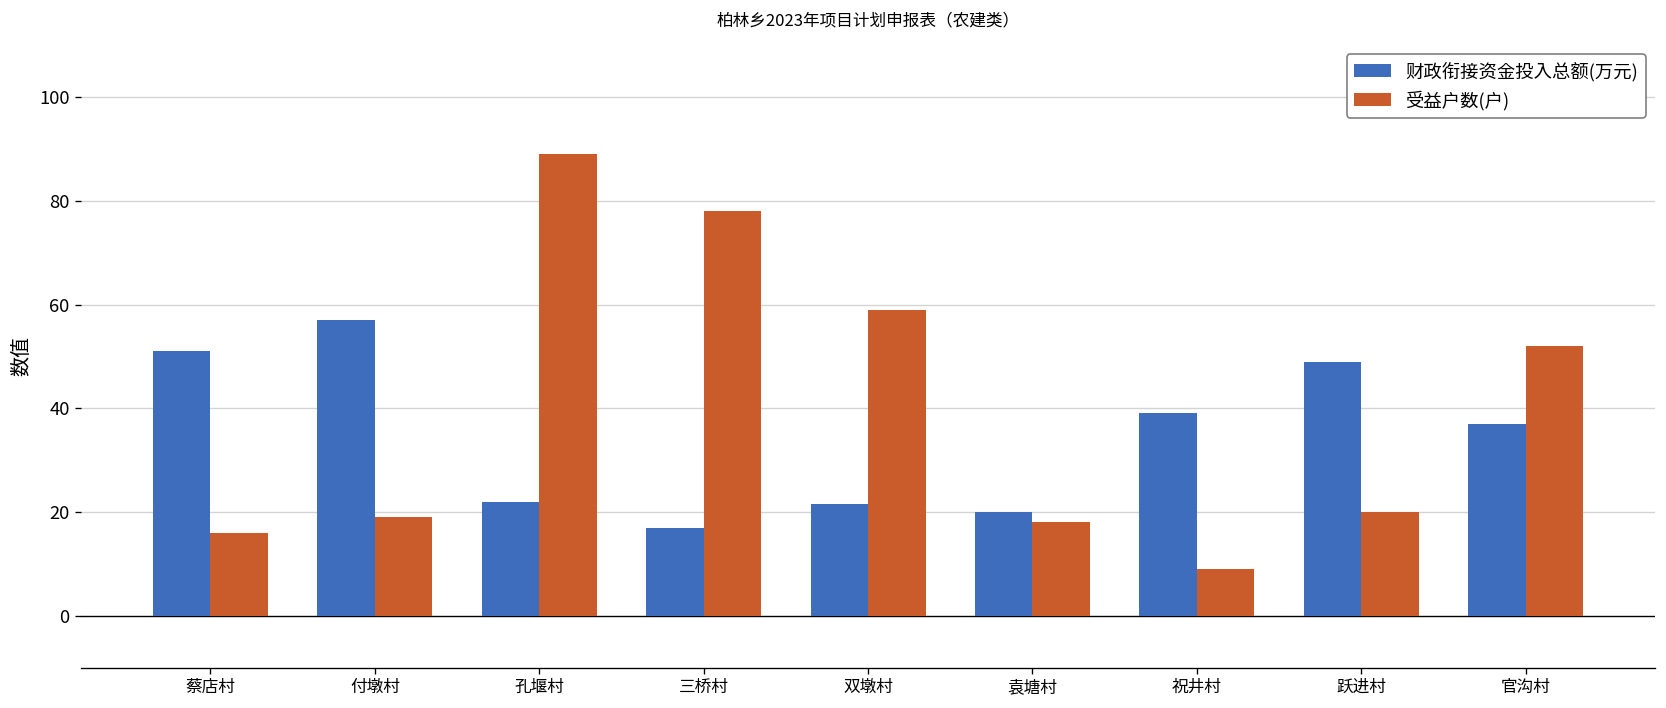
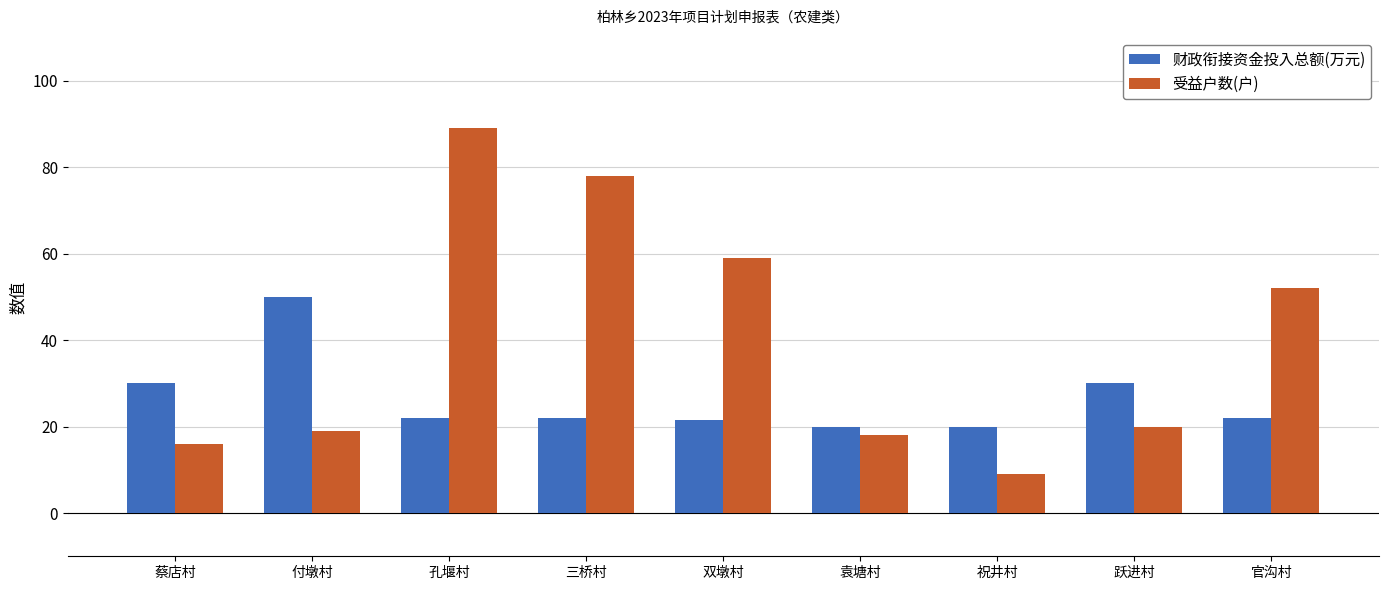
  {
    "财政衔接资金投入总额(万元)": {
-     "蔡店村": 51,
-     "付墩村": 57,
+     "蔡店村": 30,
+     "付墩村": 50,
      "孔堰村": 22,
-     "三桥村": 17,
+     "三桥村": 22,
      "双墩村": 22,
      "袁塘村": 20,
-     "祝井村": 39,
-     "跃进村": 49,
-     "官沟村": 37
+     "祝井村": 20,
+     "跃进村": 30,
+     "官沟村": 22
    },
    "受益户数(户)": {
      "蔡店村": 16,
      "付墩村": 19,
      "孔堰村": 89,
      "三桥村": 78,
      "双墩村": 59,
      "袁塘村": 18,
      "祝井村": 9,
      "跃进村": 20,
      "官沟村": 52
    }
  }
